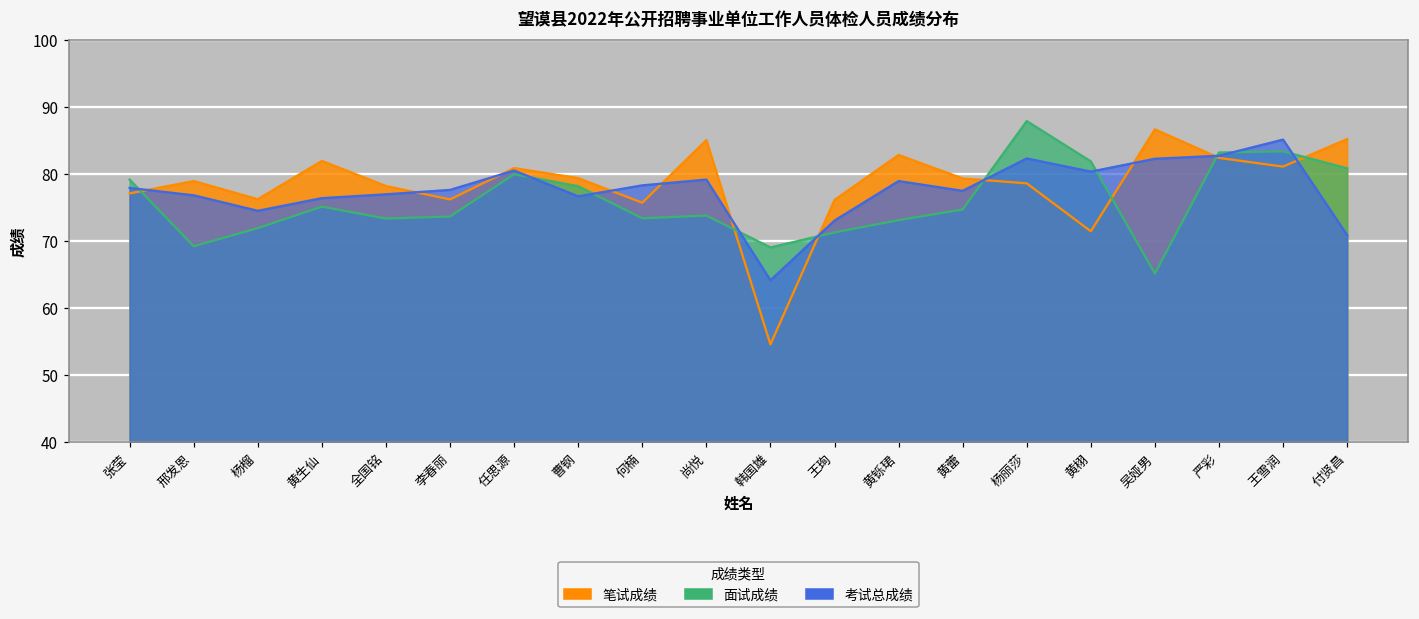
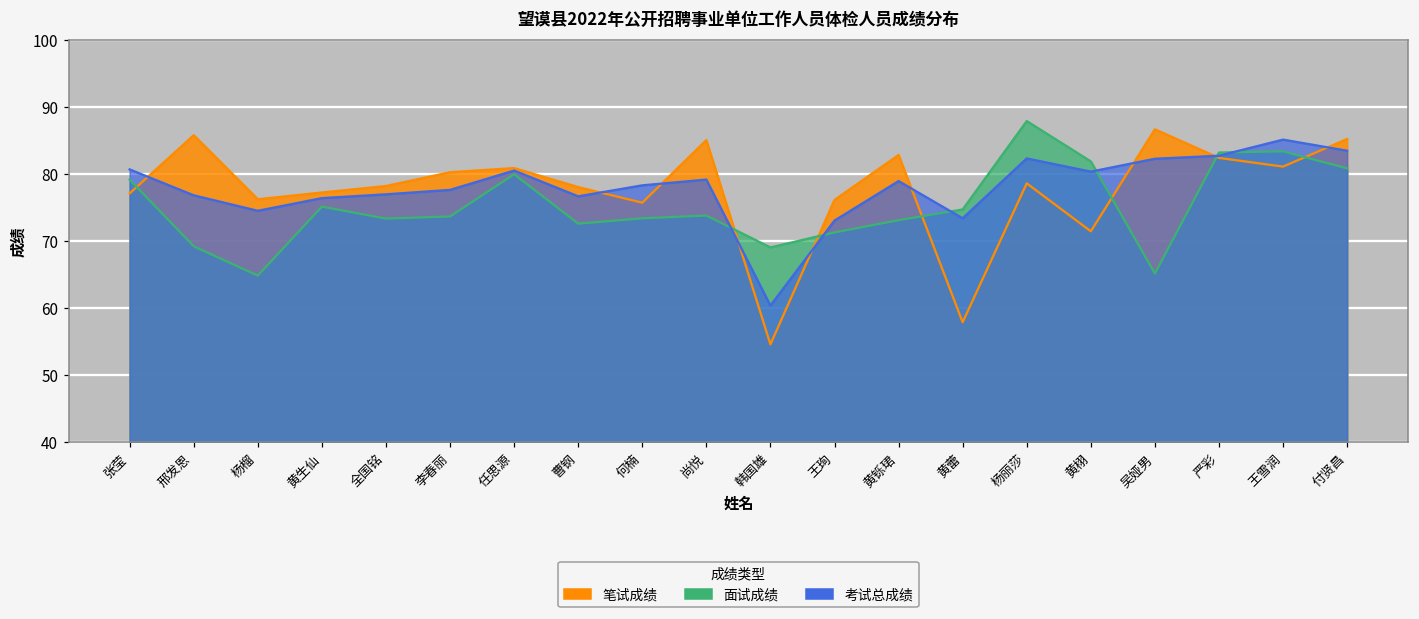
  {
    "笔试成绩": {
      "张莹": 77,
-     "邢发恩": 79,
+     "邢发恩": 86,
      "杨榴": 76,
-     "黄生仙": 82,
+     "黄生仙": 77,
      "全国铭": 78,
-     "李春丽": 76,
-     "曹钢": 79,
+     "李春丽": 80,
+     "曹钢": 78,
      "何楠": 76,
      "尚悦": 85,
      "韩国雄": 55,
      "王珣": 76,
      "黄铄珺": 83,
-     "黄蕾": 79,
+     "黄蕾": 58,
      "杨丽莎": 79,
      "黄栩": 71,
      "吴娅男": 87,
      "王雪润": 81,
      "付贤昌": 85
    },
    "面试成绩": {
      "张莹": 79,
      "邢发恩": 69,
-     "杨榴": 72,
+     "杨榴": 65,
      "黄生仙": 75,
      "全国铭": 73,
      "李春丽": 74,
      "任思源": 80,
-     "曹钢": 78,
+     "曹钢": 73,
      "何楠": 73,
      "尚悦": 74,
      "韩国雄": 69,
      "王珣": 71,
      "黄铄珺": 73,
      "黄蕾": 75,
      "杨丽莎": 88,
      "黄栩": 82,
      "吴娅男": 65,
      "严彩": 83,
      "王雪润": 83,
      "付贤昌": 81
    },
    "考试总成绩": {
-     "张莹": 78,
+     "张莹": 81,
      "邢发恩": 77,
      "杨榴": 75,
      "黄生仙": 76,
      "全国铭": 77,
      "李春丽": 78,
      "曹钢": 77,
      "何楠": 78,
      "尚悦": 79,
-     "韩国雄": 64,
+     "韩国雄": 60,
      "王珣": 73,
      "黄铄珺": 79,
-     "黄蕾": 78,
+     "黄蕾": 73,
      "杨丽莎": 82,
      "黄栩": 80,
      "吴娅男": 82,
      "王雪润": 85,
-     "付贤昌": 71
+     "付贤昌": 84
    }
  }
